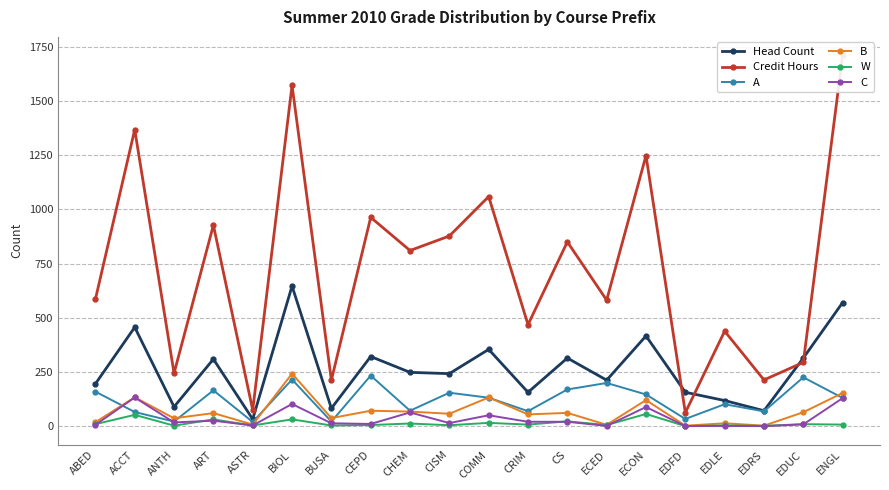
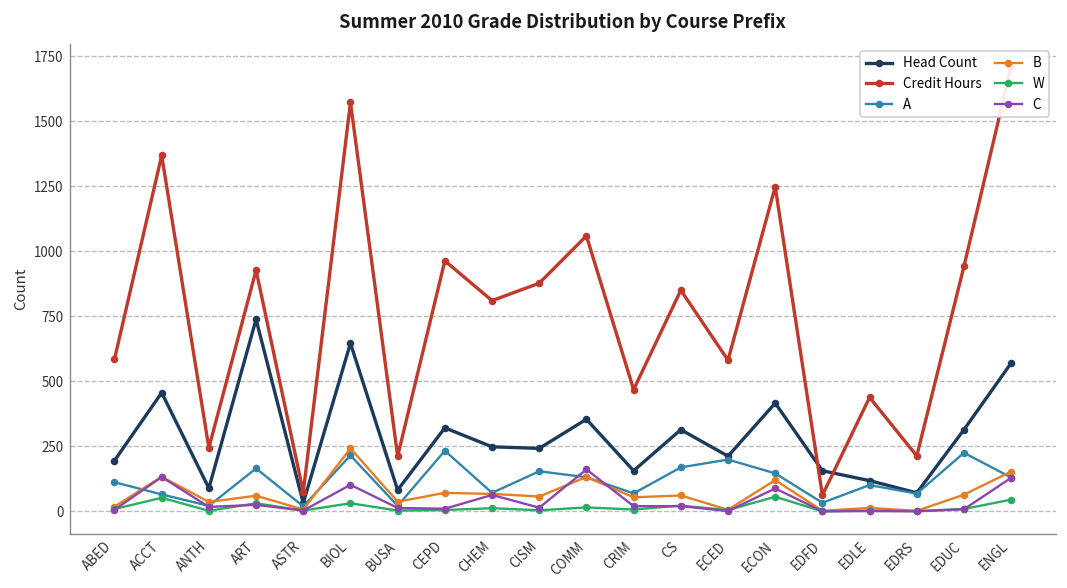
  {
    "Head Count": {
      "ABED": 200,
      "ACCT": 460,
      "ANTH": 90,
-     "ART": 310,
+     "ART": 740,
      "ASTR": 30,
      "BIOL": 650,
      "BUSA": 80,
      "CEPD": 320,
      "CHEM": 250,
      "CISM": 240,
      "COMM": 350,
      "CRIM": 160,
      "CS": 310,
      "ECED": 210,
      "ECON": 420,
      "EDFD": 160,
      "EDLE": 120,
      "EDUC": 310,
      "ENGL": 570
    },
    "Credit Hours": {
      "ABED": 590,
      "ACCT": 1370,
      "ANTH": 240,
      "ART": 930,
      "ASTR": 70,
      "BIOL": 1570,
      "BUSA": 210,
      "CEPD": 960,
      "CHEM": 810,
      "CISM": 880,
      "COMM": 1060,
      "CRIM": 470,
      "CS": 850,
      "ECED": 580,
      "ECON": 1250,
      "EDFD": 60,
      "EDLE": 440,
      "EDRS": 210,
-     "EDUC": 290
+     "EDUC": 940
    },
    "A": {
-     "ABED": 160,
+     "ABED": 110,
      "ACCT": 70,
      "ART": 170,
      "ASTR": 20,
      "BIOL": 220,
      "CEPD": 230,
      "CISM": 150,
      "CRIM": 70,
      "CS": 170,
      "ECED": 200,
      "ECON": 150,
      "EDFD": 30,
      "EDLE": 100,
      "EDUC": 230
    },
    "B": {
      "ANTH": 40,
      "ART": 60,
      "BIOL": 240,
      "BUSA": 40,
      "CEPD": 70,
      "CISM": 60,
      "CRIM": 50,
      "CS": 60,
      "ECON": 120,
      "EDUC": 60,
      "ENGL": 150
    },
    "W": {
      "ACCT": 50,
      "ANTH": 0,
      "BIOL": 30,
      "CHEM": 10,
      "COMM": 20,
      "CRIM": 10,
      "ECON": 60,
-     "ENGL": 10
+     "ENGL": 50
    },
    "C": {
      "BIOL": 100,
-     "COMM": 50,
+     "COMM": 160,
      "CRIM": 20,
      "ECON": 90
    }
  }
